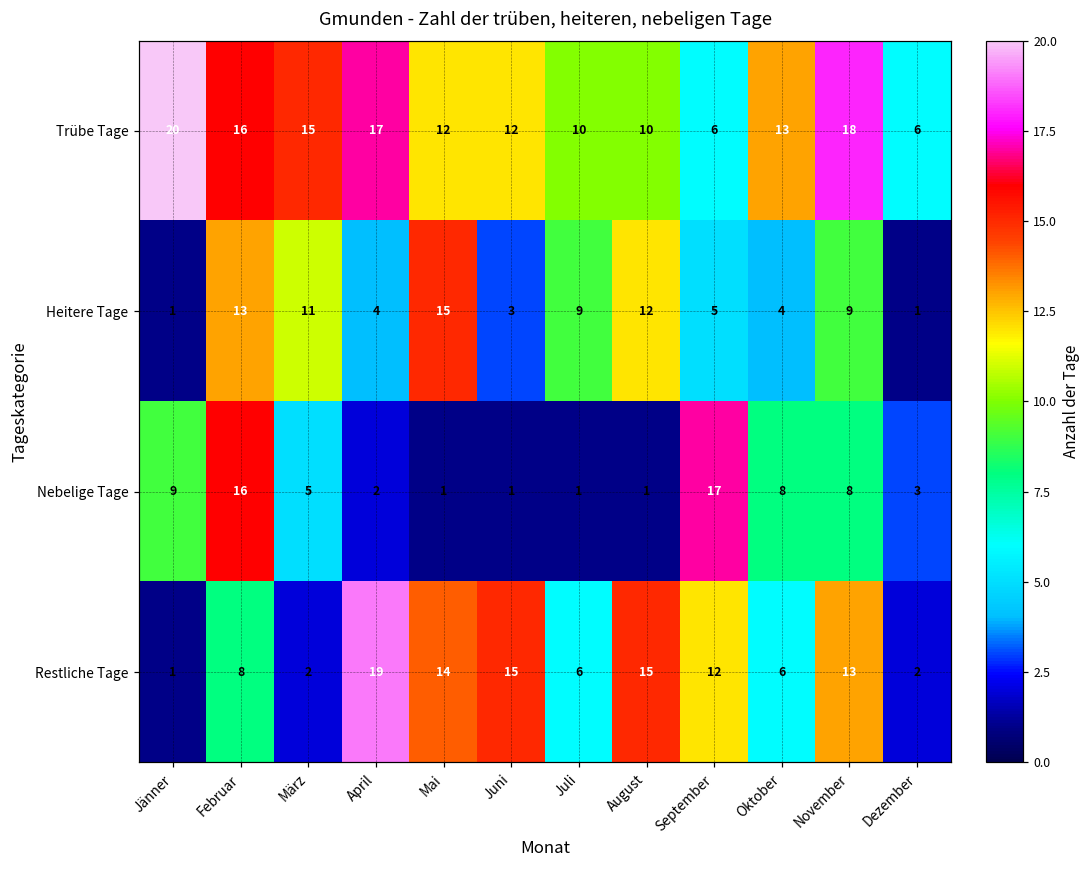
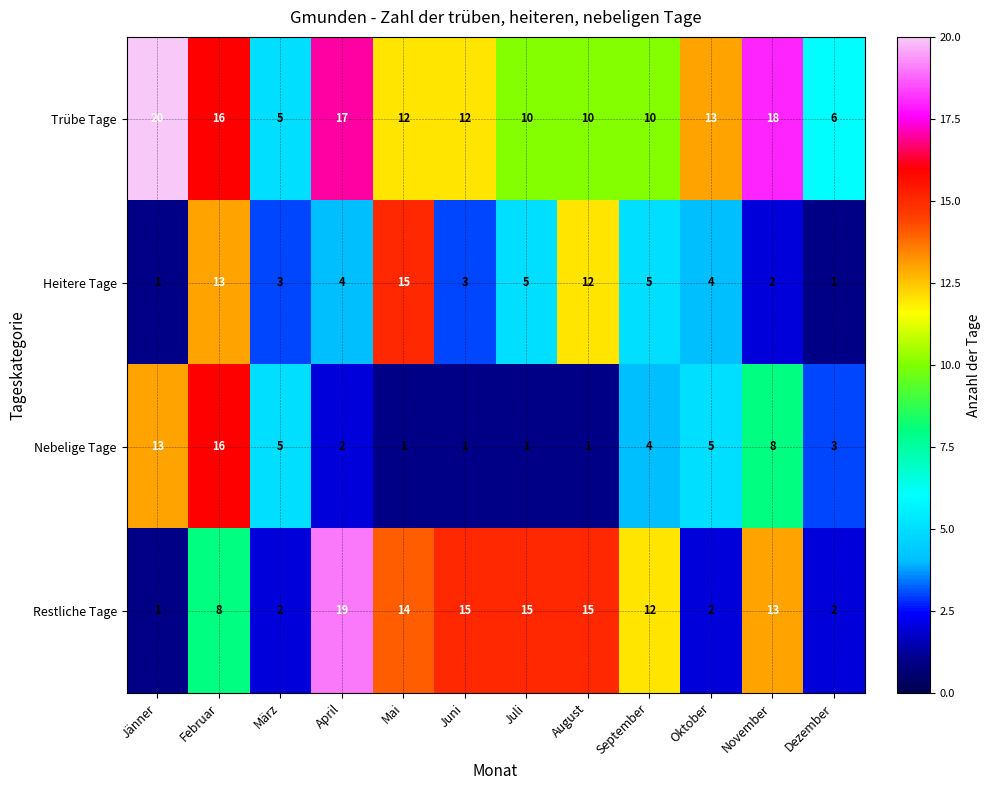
  {
    "Trübe Tage": {
      "Jänner": 20,
      "Februar": 16,
-     "März": 15,
+     "März": 5,
      "April": 17,
      "Mai": 12,
      "Juni": 12,
      "Juli": 10,
      "August": 10,
-     "September": 6,
+     "September": 10,
      "Oktober": 13,
      "November": 18,
      "Dezember": 6
    },
    "Heitere Tage": {
      "Jänner": 1,
      "Februar": 13,
-     "März": 11,
+     "März": 3,
      "April": 4,
      "Mai": 15,
      "Juni": 3,
-     "Juli": 9,
+     "Juli": 5,
      "August": 12,
      "September": 5,
      "Oktober": 4,
-     "November": 9,
+     "November": 2,
      "Dezember": 1
    },
    "Nebelige Tage": {
-     "Jänner": 9,
+     "Jänner": 13,
      "Februar": 16,
      "März": 5,
      "April": 2,
      "Mai": 1,
      "Juni": 1,
      "Juli": 1,
      "August": 1,
-     "September": 17,
-     "Oktober": 8,
+     "September": 4,
+     "Oktober": 5,
      "November": 8,
      "Dezember": 3
    },
    "Restliche Tage": {
      "Jänner": 1,
      "Februar": 8,
      "März": 2,
      "April": 19,
      "Mai": 14,
      "Juni": 15,
-     "Juli": 6,
+     "Juli": 15,
      "August": 15,
      "September": 12,
-     "Oktober": 6,
+     "Oktober": 2,
      "November": 13,
      "Dezember": 2
    }
  }
